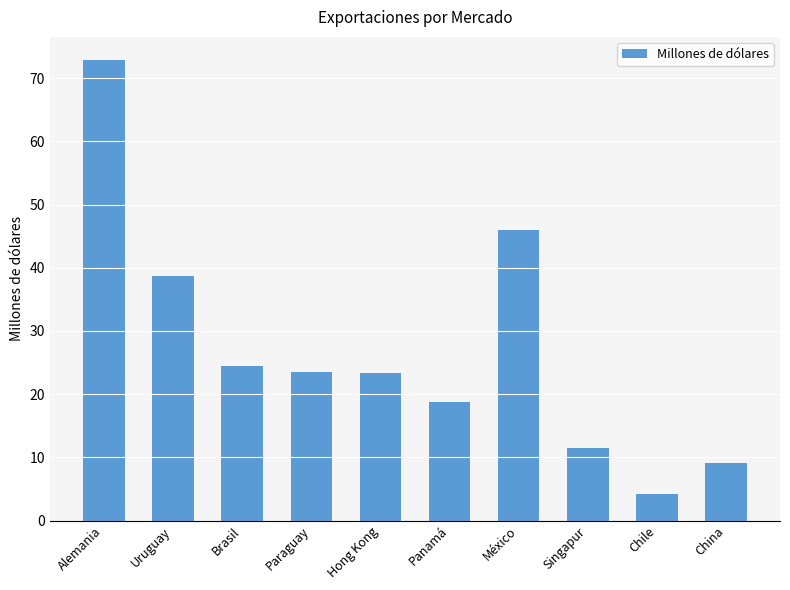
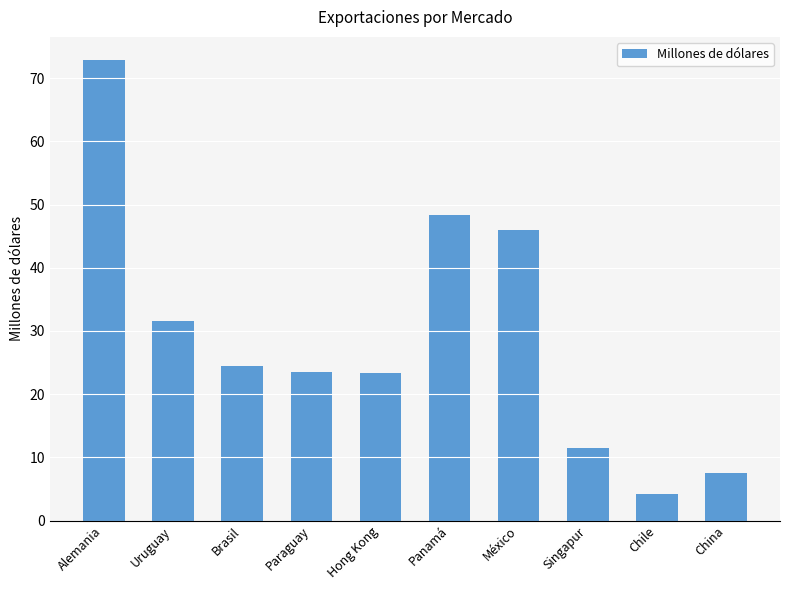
  {
    "Alemania": 73,
-   "Uruguay": 39,
+   "Uruguay": 32,
    "Brasil": 24,
    "Paraguay": 24,
    "Hong Kong": 23,
-   "Panamá": 19,
+   "Panamá": 48,
    "México": 46,
    "Singapur": 11,
    "Chile": 4,
-   "China": 9
+   "China": 7
  }
